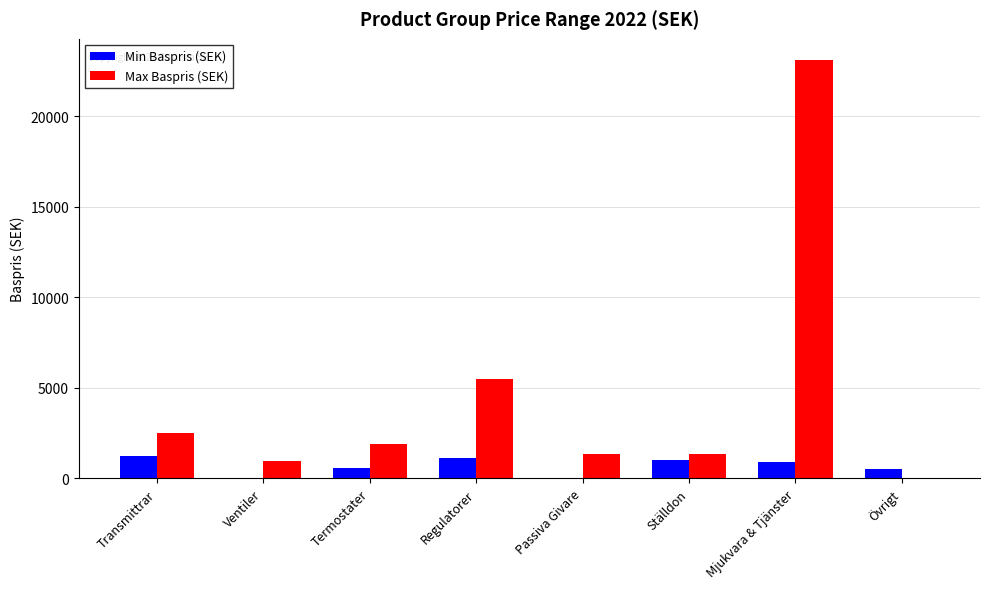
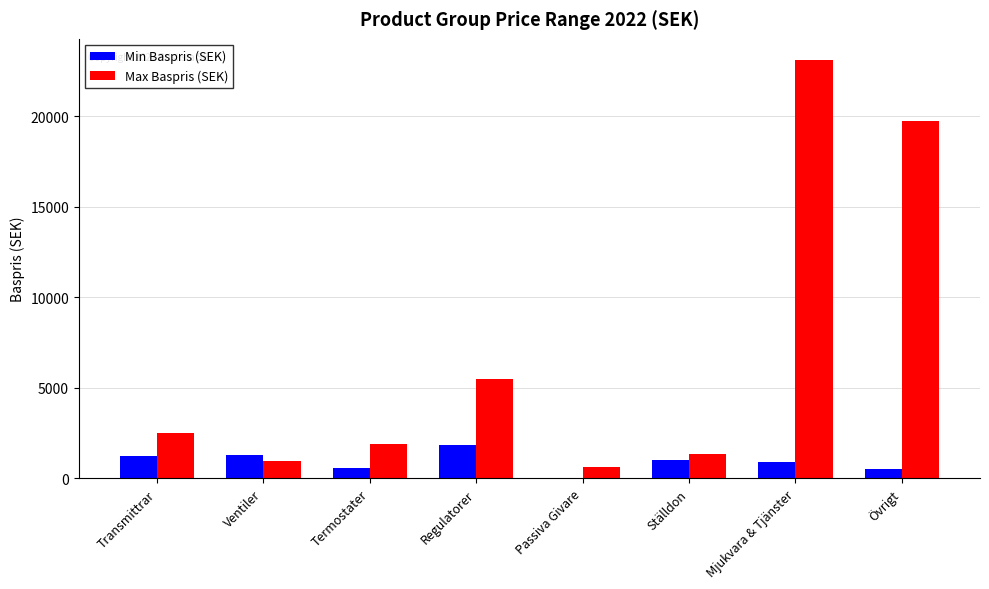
  {
    "Min Baspris (SEK)": {
      "Transmittrar": 1200,
-     "Ventiler": 0,
+     "Ventiler": 1300,
      "Termostater": 600,
-     "Regulatorer": 1200,
+     "Regulatorer": 1900,
      "Ställdon": 1000,
      "Mjukvara & Tjänster": 900,
      "Övrigt": 500
    },
    "Max Baspris (SEK)": {
      "Transmittrar": 2500,
      "Ventiler": 900,
      "Termostater": 1900,
      "Regulatorer": 5500,
-     "Passiva Givare": 1300,
+     "Passiva Givare": 600,
      "Ställdon": 1300,
      "Mjukvara & Tjänster": 23100,
-     "Övrigt": 0
+     "Övrigt": 19800
    }
  }
